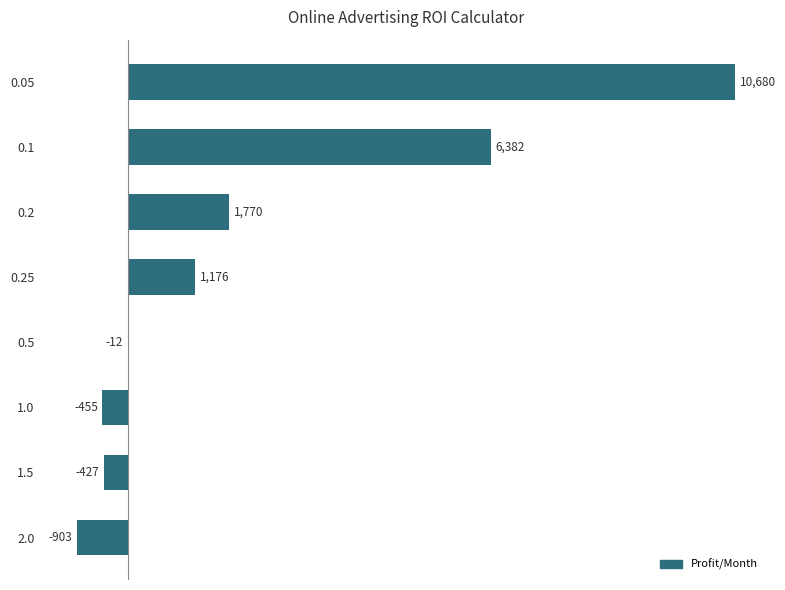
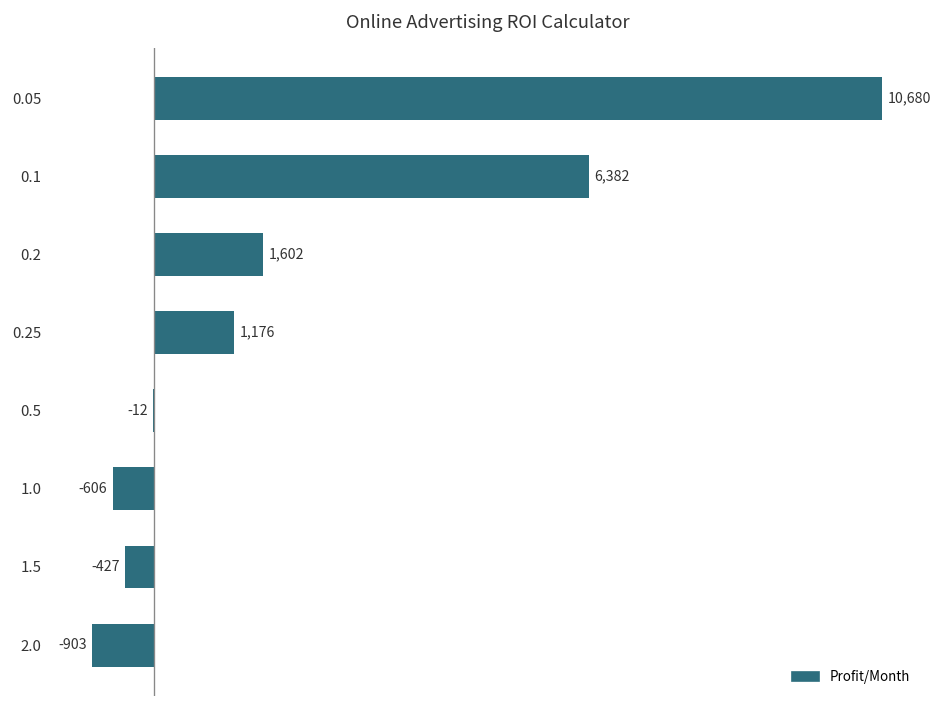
  {
    "0.05": "10,680",
    "0.1": "6,382",
-   "0.2": "1,770",
+   "0.2": "1,602",
    "0.25": "1,176",
    "0.5": "-12",
-   "1.0": "-455",
+   "1.0": "-606",
    "1.5": "-427",
    "2.0": "-903"
  }
